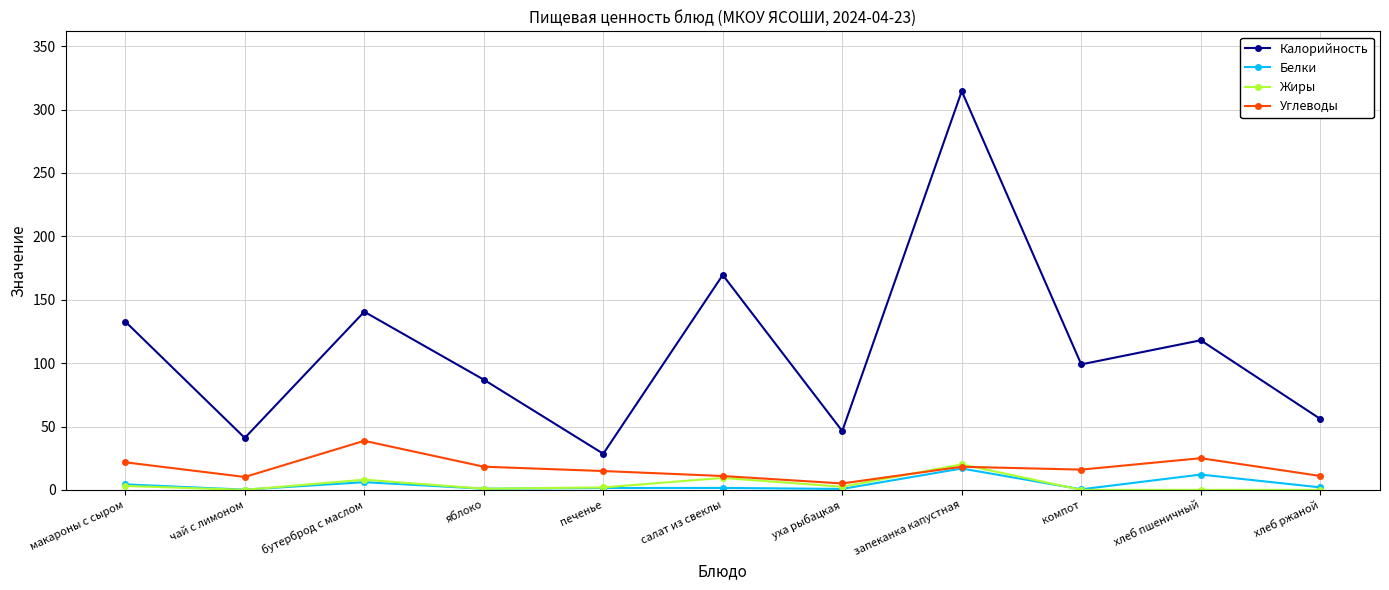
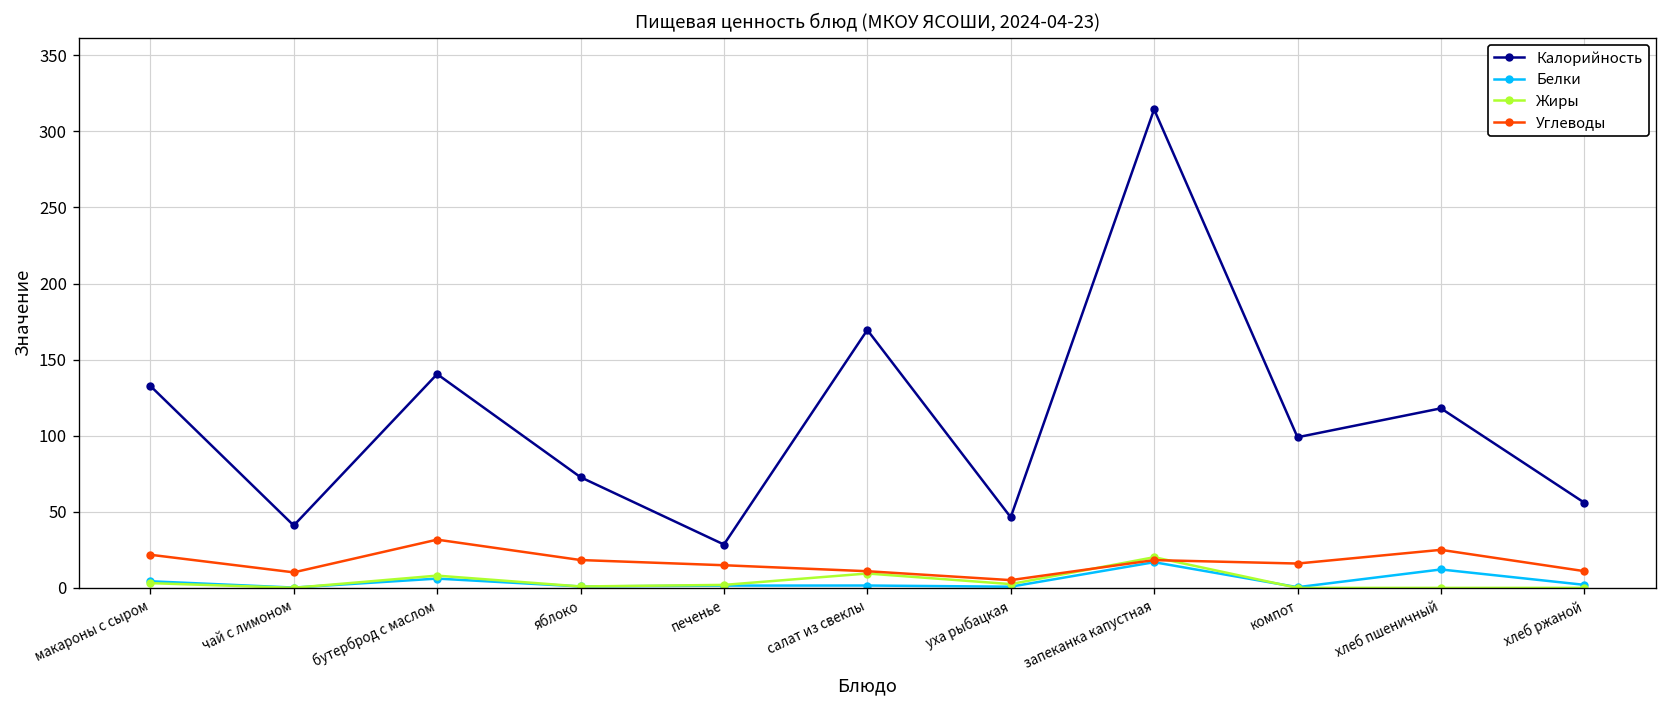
  {
    "Калорийность": {
      "макароны с сыром": 133,
      "чай с лимоном": 41,
      "бутерброд с маслом": 141,
-     "яблоко": 87,
+     "яблоко": 73,
      "печенье": 29,
      "салат из свеклы": 170,
      "уха рыбацкая": 46,
      "запеканка капустная": 314,
      "компот": 99,
      "хлеб пшеничный": 118,
      "хлеб ржаной": 56
    },
    "Белки": {
      "салат из свеклы": 2,
      "хлеб пшеничный": 12
    },
    "Жиры": {
      "хлеб пшеничный": 0
    },
    "Углеводы": {
      "макароны с сыром": 22,
      "чай с лимоном": 10,
-     "бутерброд с маслом": 39,
+     "бутерброд с маслом": 32,
      "яблоко": 18,
      "печенье": 15,
      "уха рыбацкая": 5,
      "компот": 16,
      "хлеб пшеничный": 25,
      "хлеб ржаной": 11
    }
  }
